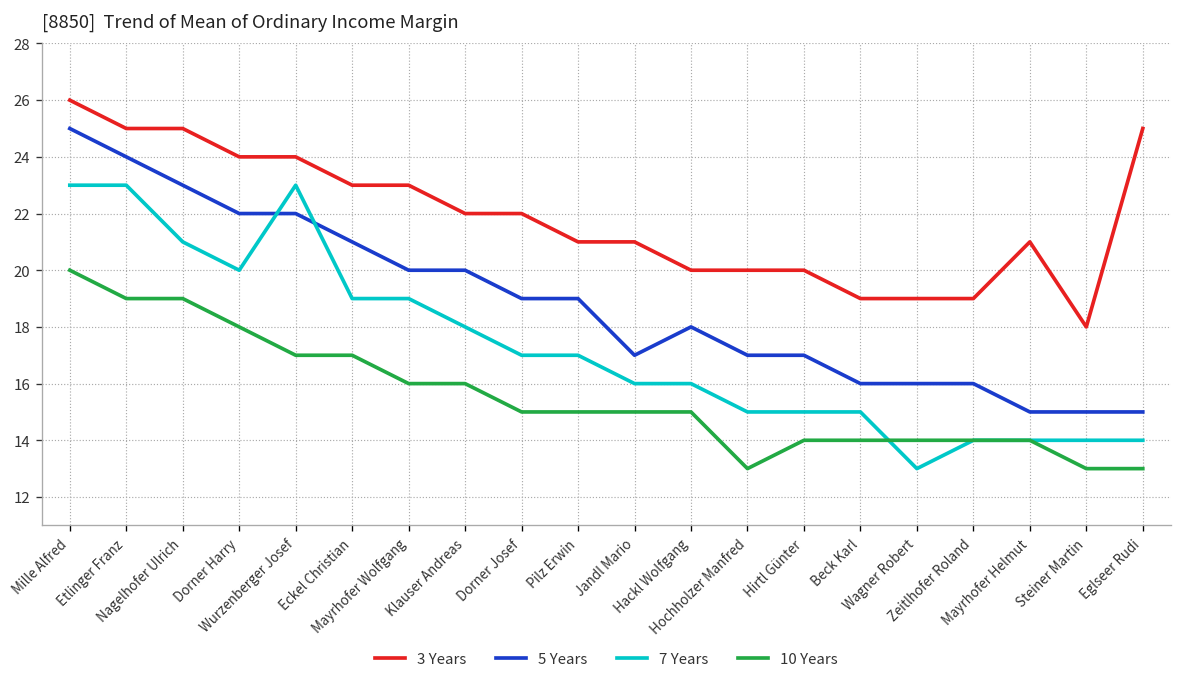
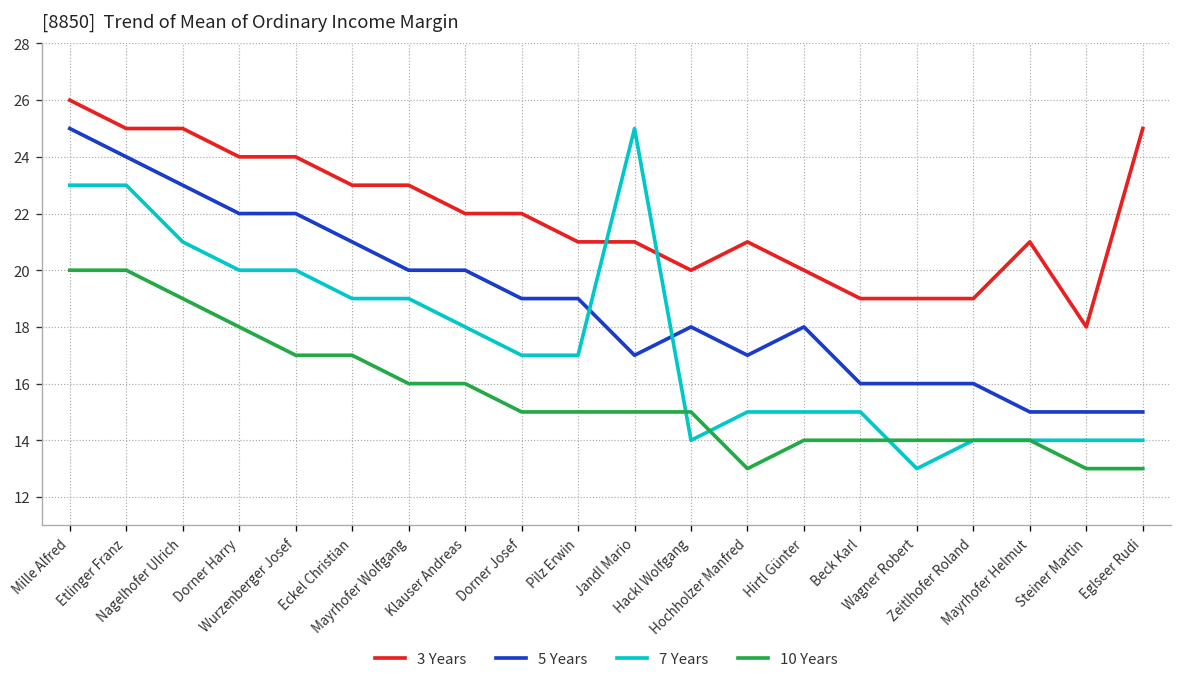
  {
    "3 Years": {
      "Mille Alfred": 26,
      "Etlinger Franz": 25,
      "Nagelhofer Ulrich": 25,
      "Dorner Harry": 24,
      "Wurzenberger Josef": 24,
      "Eckel Christian": 23,
      "Mayrhofer Wolfgang": 23,
      "Klauser Andreas": 22,
      "Dorner Josef": 22,
      "Pilz Erwin": 21,
      "Jandl Mario": 21,
      "Hackl Wolfgang": 20,
-     "Hochholzer Manfred": 20,
+     "Hochholzer Manfred": 21,
      "Hirtl Günter": 20,
      "Beck Karl": 19,
      "Wagner Robert": 19,
      "Zeitlhofer Roland": 19,
      "Mayrhofer Helmut": 21,
      "Steiner Martin": 18,
      "Eglseer Rudi": 25
    },
    "5 Years": {
      "Mille Alfred": 25,
      "Etlinger Franz": 24,
      "Nagelhofer Ulrich": 23,
      "Dorner Harry": 22,
      "Wurzenberger Josef": 22,
      "Eckel Christian": 21,
      "Mayrhofer Wolfgang": 20,
      "Klauser Andreas": 20,
      "Dorner Josef": 19,
      "Pilz Erwin": 19,
      "Jandl Mario": 17,
      "Hackl Wolfgang": 18,
      "Hochholzer Manfred": 17,
-     "Hirtl Günter": 17,
+     "Hirtl Günter": 18,
      "Beck Karl": 16,
      "Wagner Robert": 16,
      "Zeitlhofer Roland": 16,
      "Mayrhofer Helmut": 15,
      "Steiner Martin": 15,
      "Eglseer Rudi": 15
    },
    "7 Years": {
      "Mille Alfred": 23,
      "Etlinger Franz": 23,
      "Nagelhofer Ulrich": 21,
      "Dorner Harry": 20,
-     "Wurzenberger Josef": 23,
+     "Wurzenberger Josef": 20,
      "Eckel Christian": 19,
      "Mayrhofer Wolfgang": 19,
      "Klauser Andreas": 18,
      "Dorner Josef": 17,
      "Pilz Erwin": 17,
-     "Jandl Mario": 16,
-     "Hackl Wolfgang": 16,
+     "Jandl Mario": 25,
+     "Hackl Wolfgang": 14,
      "Hochholzer Manfred": 15,
      "Hirtl Günter": 15,
      "Beck Karl": 15,
      "Wagner Robert": 13,
      "Steiner Martin": 14,
      "Eglseer Rudi": 14
    },
    "10 Years": {
      "Mille Alfred": 20,
-     "Etlinger Franz": 19,
+     "Etlinger Franz": 20,
      "Nagelhofer Ulrich": 19,
      "Dorner Harry": 18,
      "Wurzenberger Josef": 17,
      "Eckel Christian": 17,
      "Mayrhofer Wolfgang": 16,
      "Klauser Andreas": 16,
      "Dorner Josef": 15,
      "Pilz Erwin": 15,
      "Jandl Mario": 15,
      "Hackl Wolfgang": 15,
      "Hochholzer Manfred": 13,
      "Hirtl Günter": 14,
      "Beck Karl": 14,
      "Wagner Robert": 14,
      "Steiner Martin": 13,
      "Eglseer Rudi": 13
    }
  }
